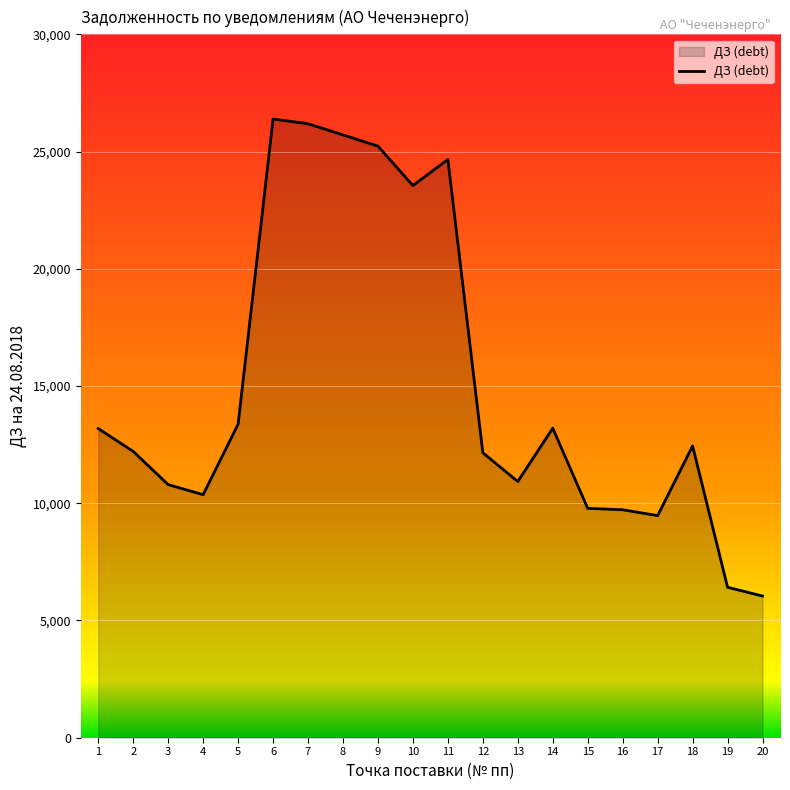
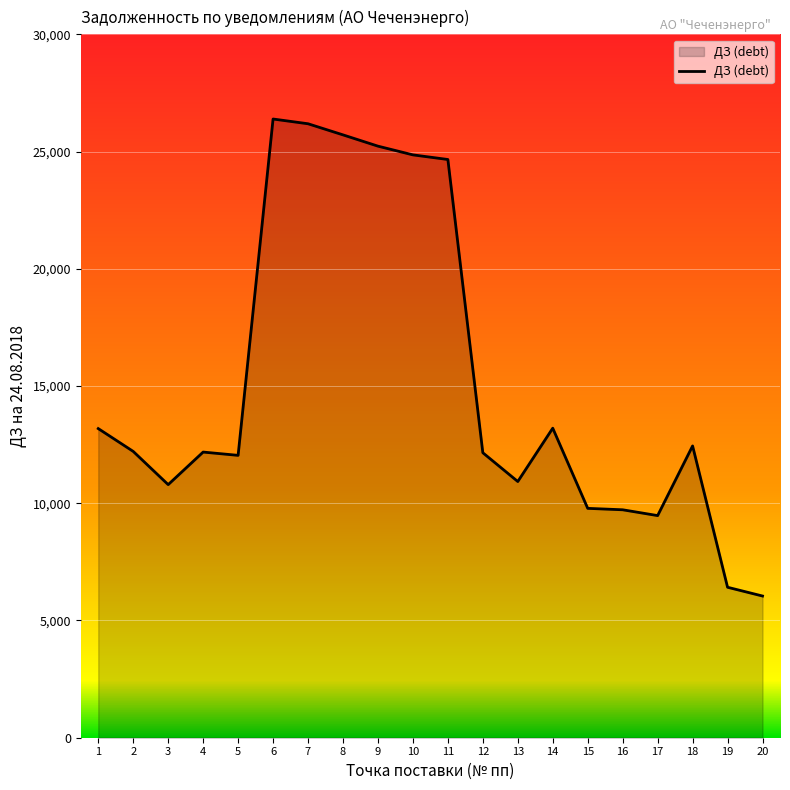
  {
    "1": "13,200",
    "2": "12,200",
    "3": "10,800",
-   "4": "10,400",
-   "5": "13,400",
+   "4": "12,200",
+   "5": "12,000",
    "6": "26,400",
    "7": "26,200",
    "8": "25,700",
    "9": "25,200",
-   "10": "23,500",
+   "10": "24,900",
    "11": "24,700",
    "12": "12,200",
    "13": "10,900",
    "14": "13,200",
    "15": "9,800",
    "16": "9,700",
    "17": "9,500",
    "18": "12,400",
    "19": "6,400",
    "20": "6,000"
  }
